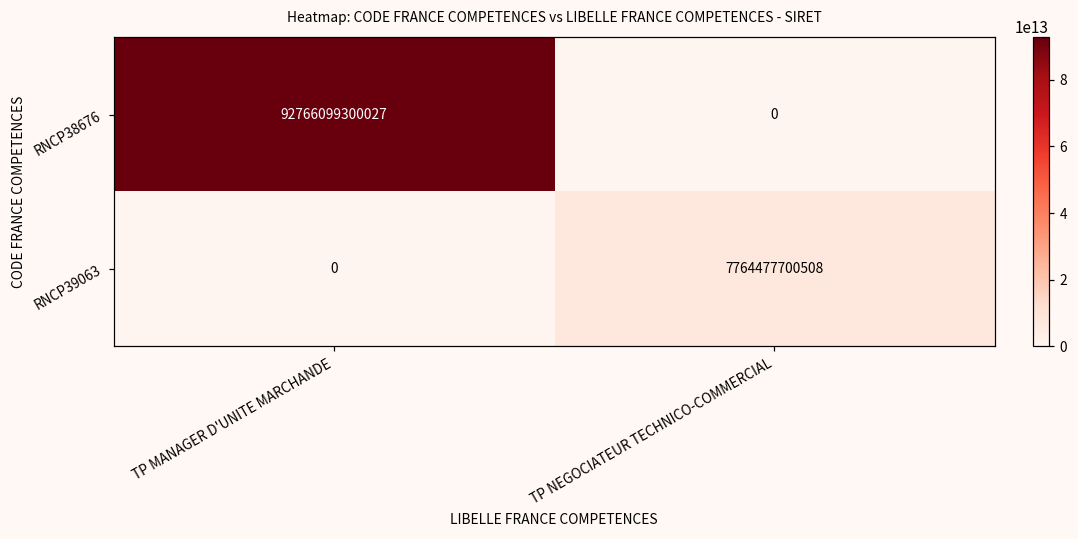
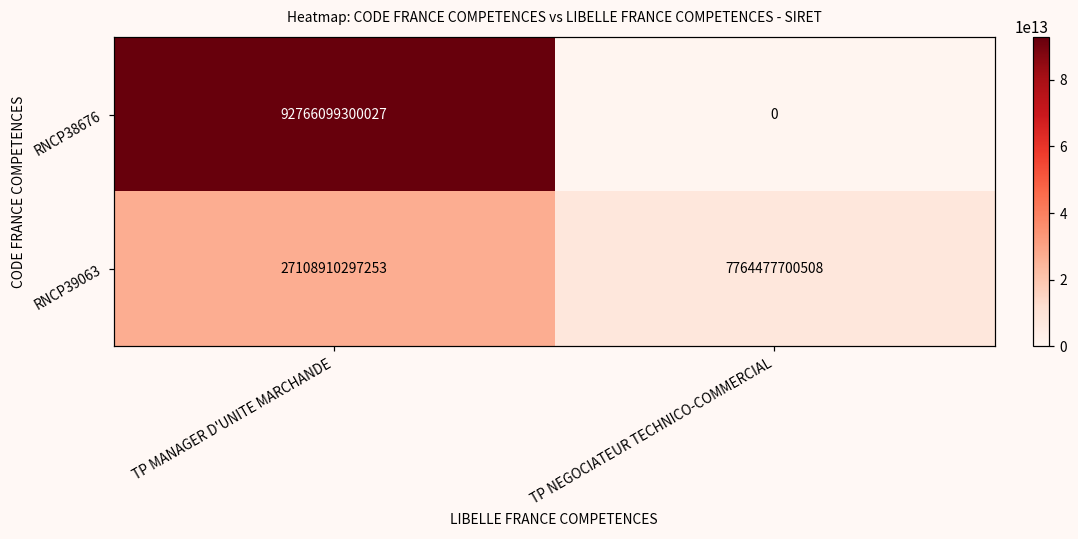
  {
    "RNCP38676": {
      "TP MANAGER D'UNITE MARCHANDE": 92766099300027,
      "TP NEGOCIATEUR TECHNICO-COMMERCIAL": 0
    },
    "RNCP39063": {
-     "TP MANAGER D'UNITE MARCHANDE": 0,
+     "TP MANAGER D'UNITE MARCHANDE": 27108910297253,
      "TP NEGOCIATEUR TECHNICO-COMMERCIAL": 7764477700508
    }
  }
